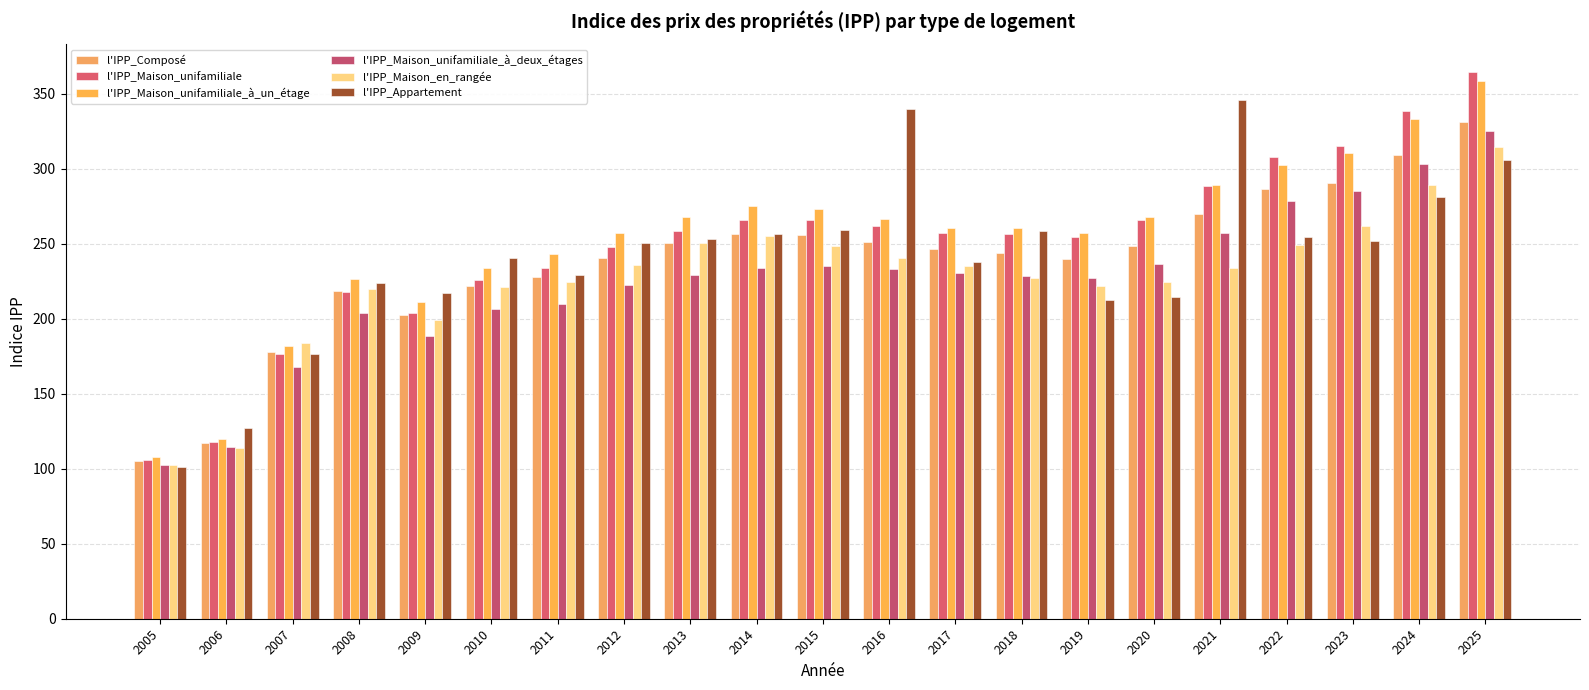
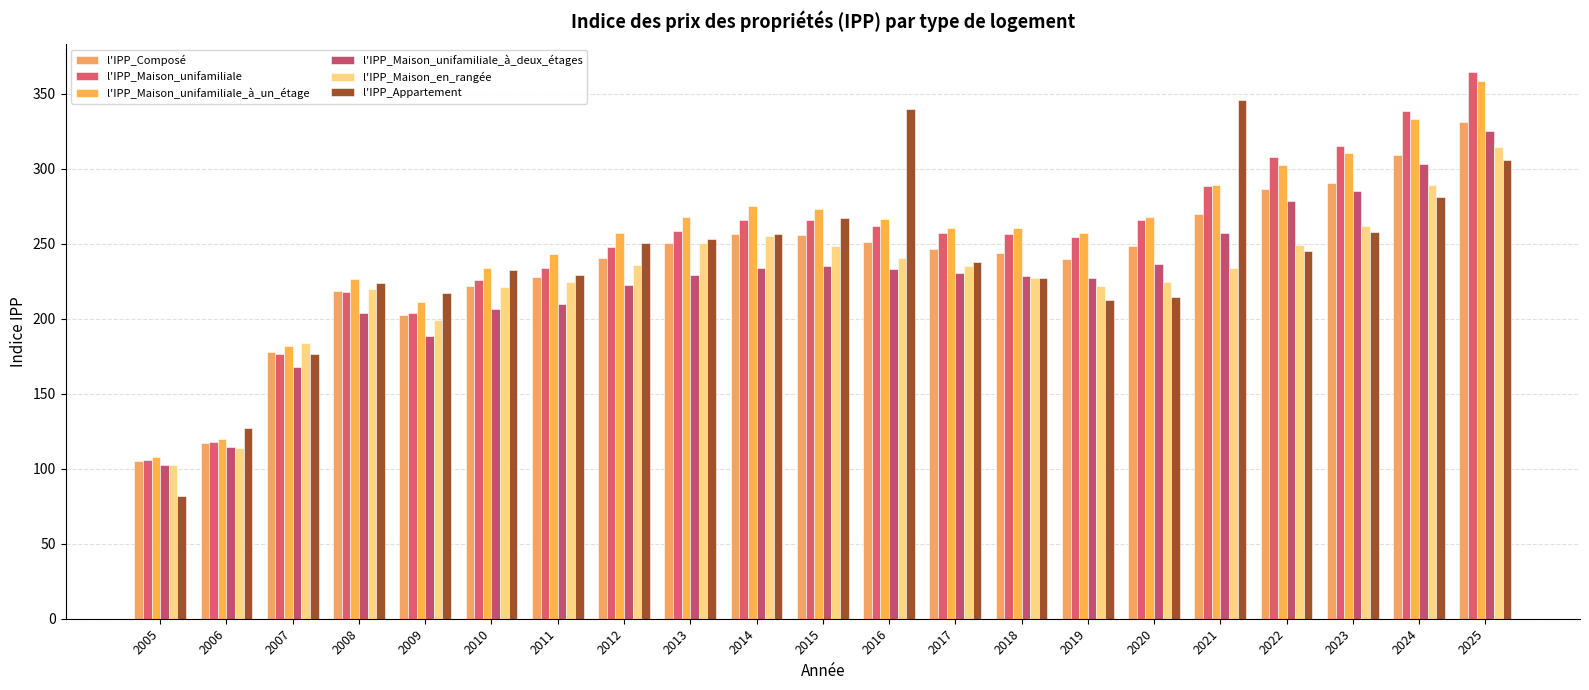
  {
    "l'IPP_Appartement": {
-     "2005": 101,
+     "2005": 82,
      "2006": 127,
      "2007": 176,
      "2008": 224,
      "2009": 217,
-     "2010": 241,
+     "2010": 232,
      "2011": 229,
      "2012": 251,
      "2013": 253,
      "2014": 257,
-     "2015": 259,
+     "2015": 267,
      "2016": 340,
      "2017": 238,
-     "2018": 258,
+     "2018": 227,
      "2019": 213,
      "2020": 215,
      "2021": 346,
-     "2022": 254,
-     "2023": 252,
+     "2022": 245,
+     "2023": 258,
      "2024": 281,
      "2025": 306
    }
  }
